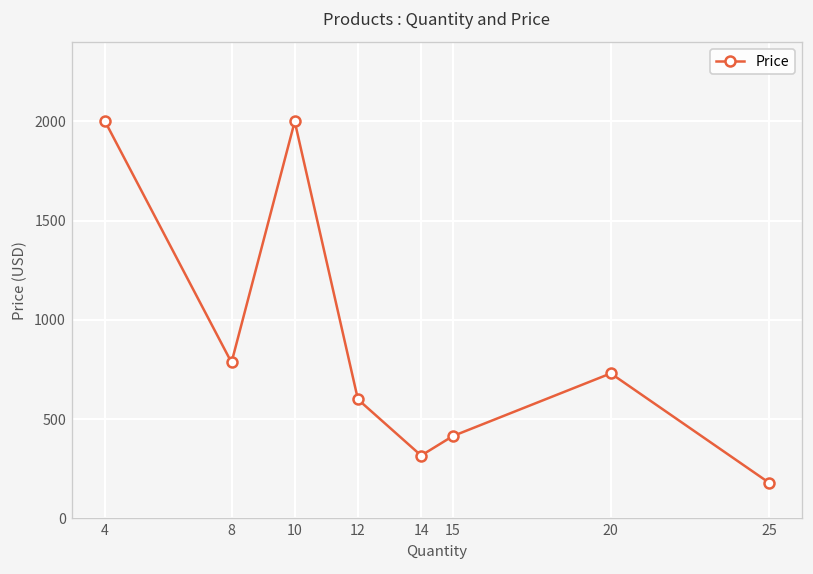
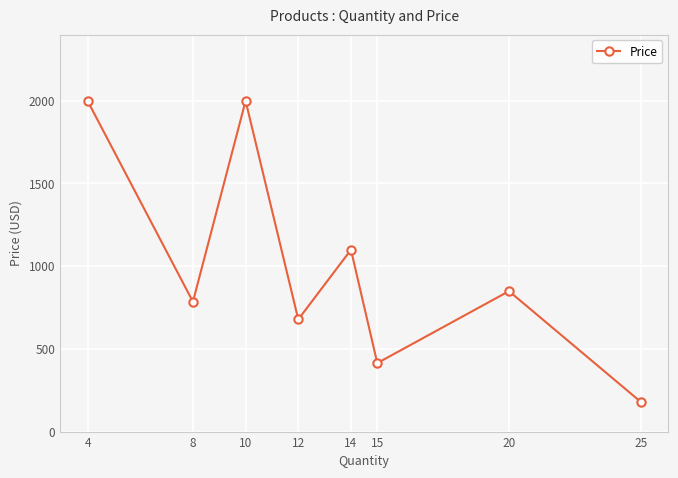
  {
    "4": 2000,
    "8": 790,
    "10": 2000,
-   "12": 600,
-   "14": 320,
+   "12": 680,
+   "14": 1100,
    "15": 410,
-   "20": 730,
+   "20": 850,
    "25": 180
  }
